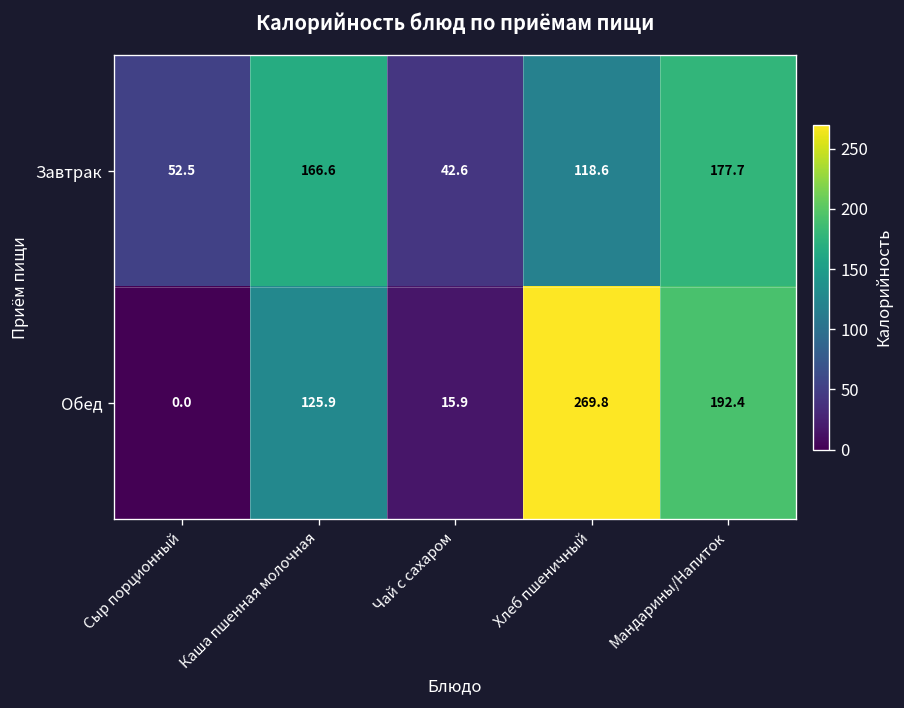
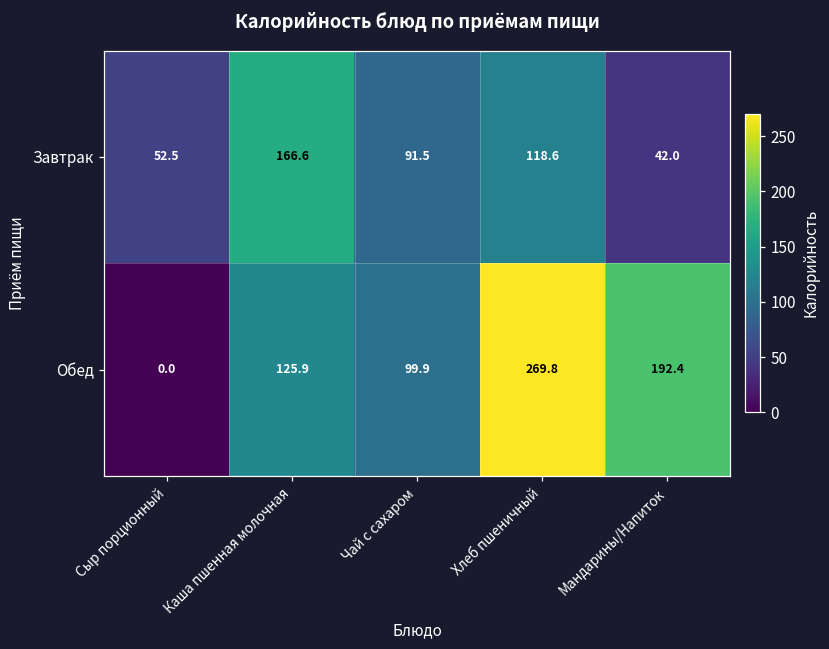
  {
    "Завтрак": {
      "Сыр порционный": 52.5,
      "Каша пшенная молочная": 166.6,
-     "Чай с сахаром": 42.6,
+     "Чай с сахаром": 91.5,
      "Хлеб пшеничный": 118.6,
-     "Мандарины/Напиток": 177.7
+     "Мандарины/Напиток": 42.0
    },
    "Обед": {
      "Сыр порционный": 0.0,
      "Каша пшенная молочная": 125.9,
-     "Чай с сахаром": 15.9,
+     "Чай с сахаром": 99.9,
      "Хлеб пшеничный": 269.8,
      "Мандарины/Напиток": 192.4
    }
  }
